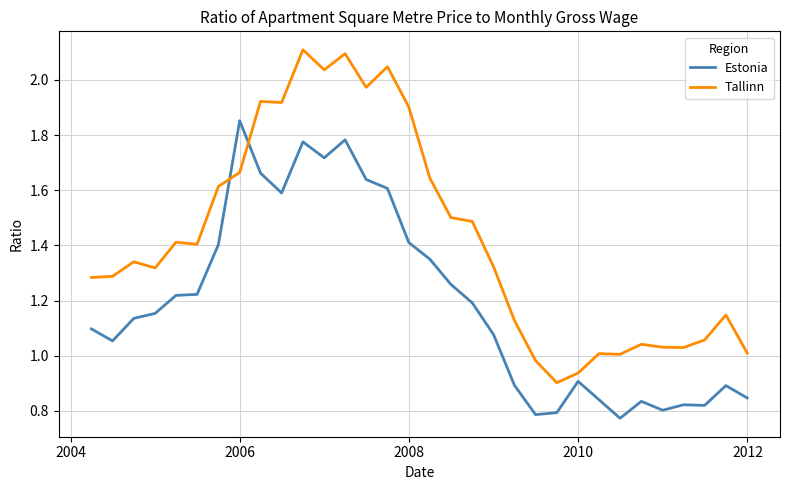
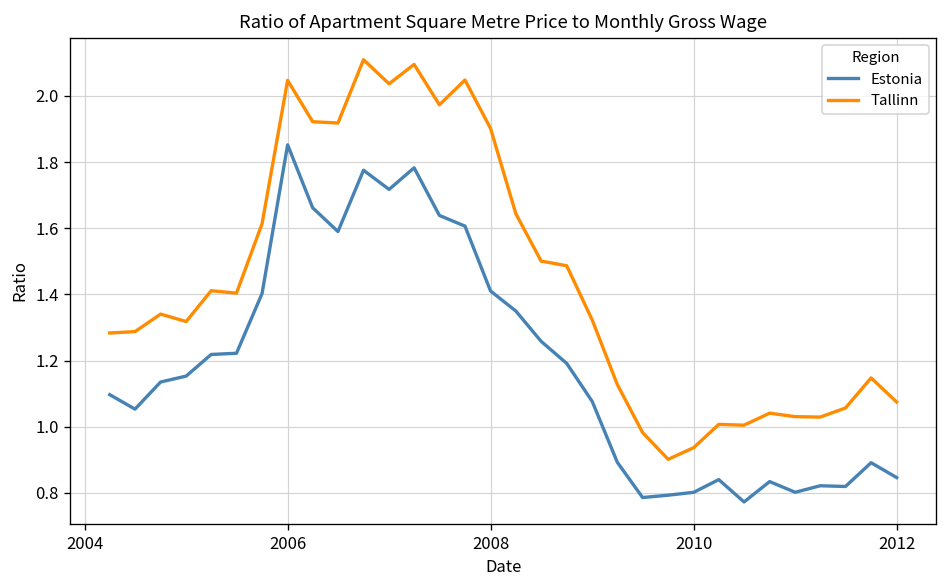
  {
    "Estonia": {
      "2006": 1.85,
      "2008": 1.41,
-     "2010": 0.91,
+     "2010": 0.80,
      "2012": 0.85
    },
    "Tallinn": {
-     "2006": 1.66,
+     "2006": 2.05,
      "2008": 1.90,
      "2010": 0.94,
-     "2012": 1.01
+     "2012": 1.07
    }
  }
